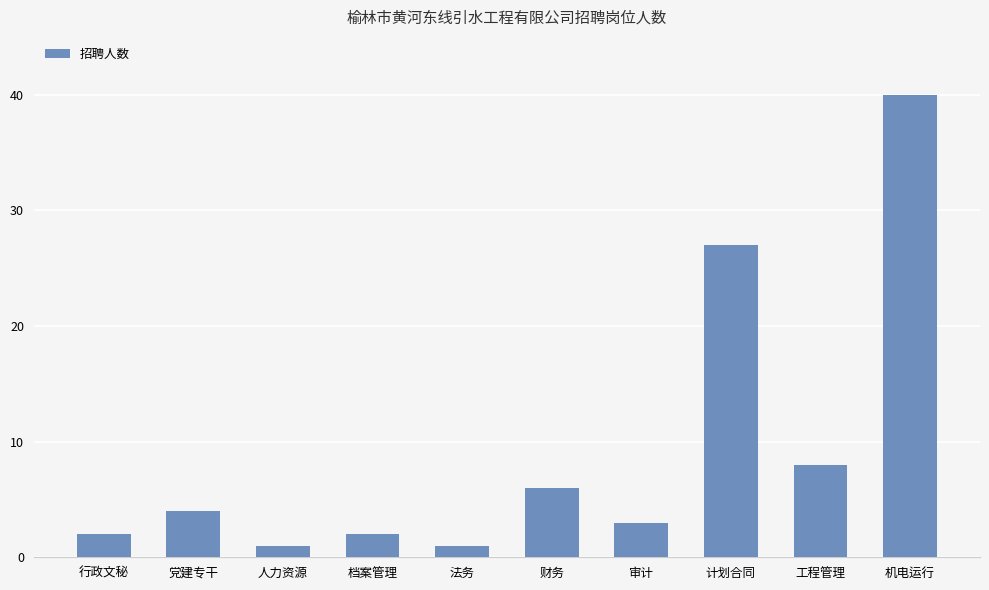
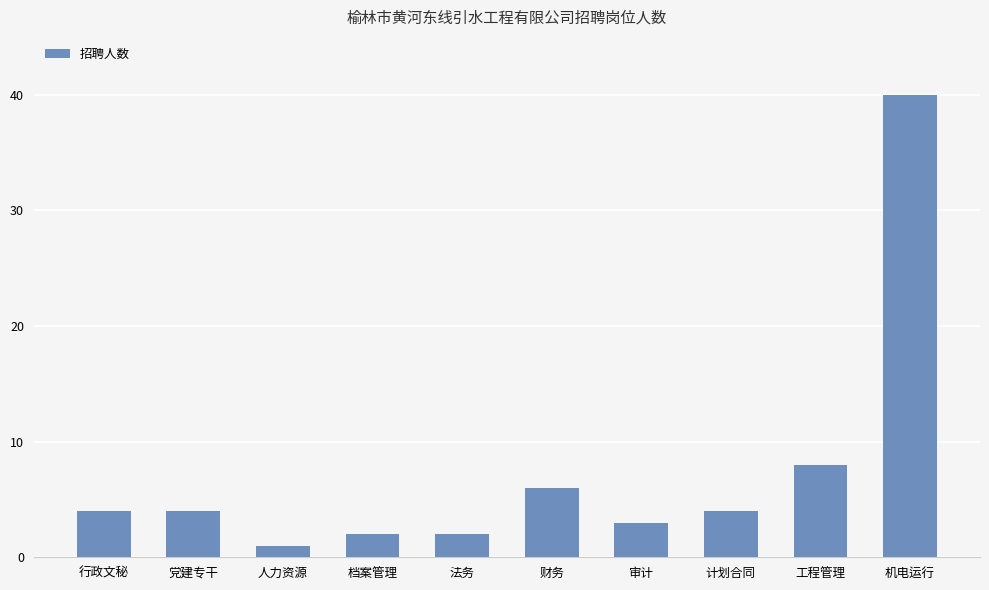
  {
-   "行政文秘": 2,
+   "行政文秘": 4,
    "党建专干": 4,
    "人力资源": 1,
    "档案管理": 2,
-   "法务": 1,
+   "法务": 2,
    "财务": 6,
    "审计": 3,
-   "计划合同": 27,
+   "计划合同": 4,
    "工程管理": 8,
    "机电运行": 40
  }
